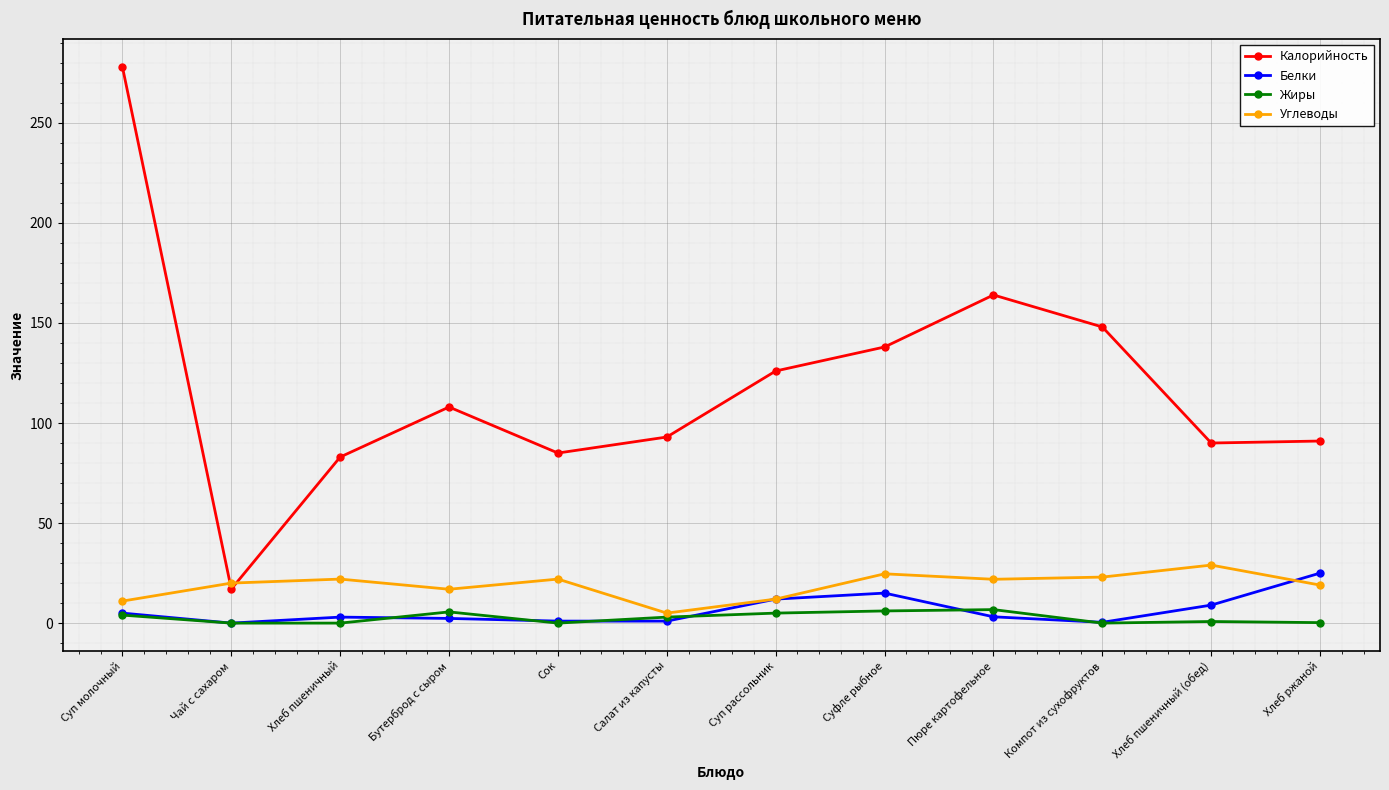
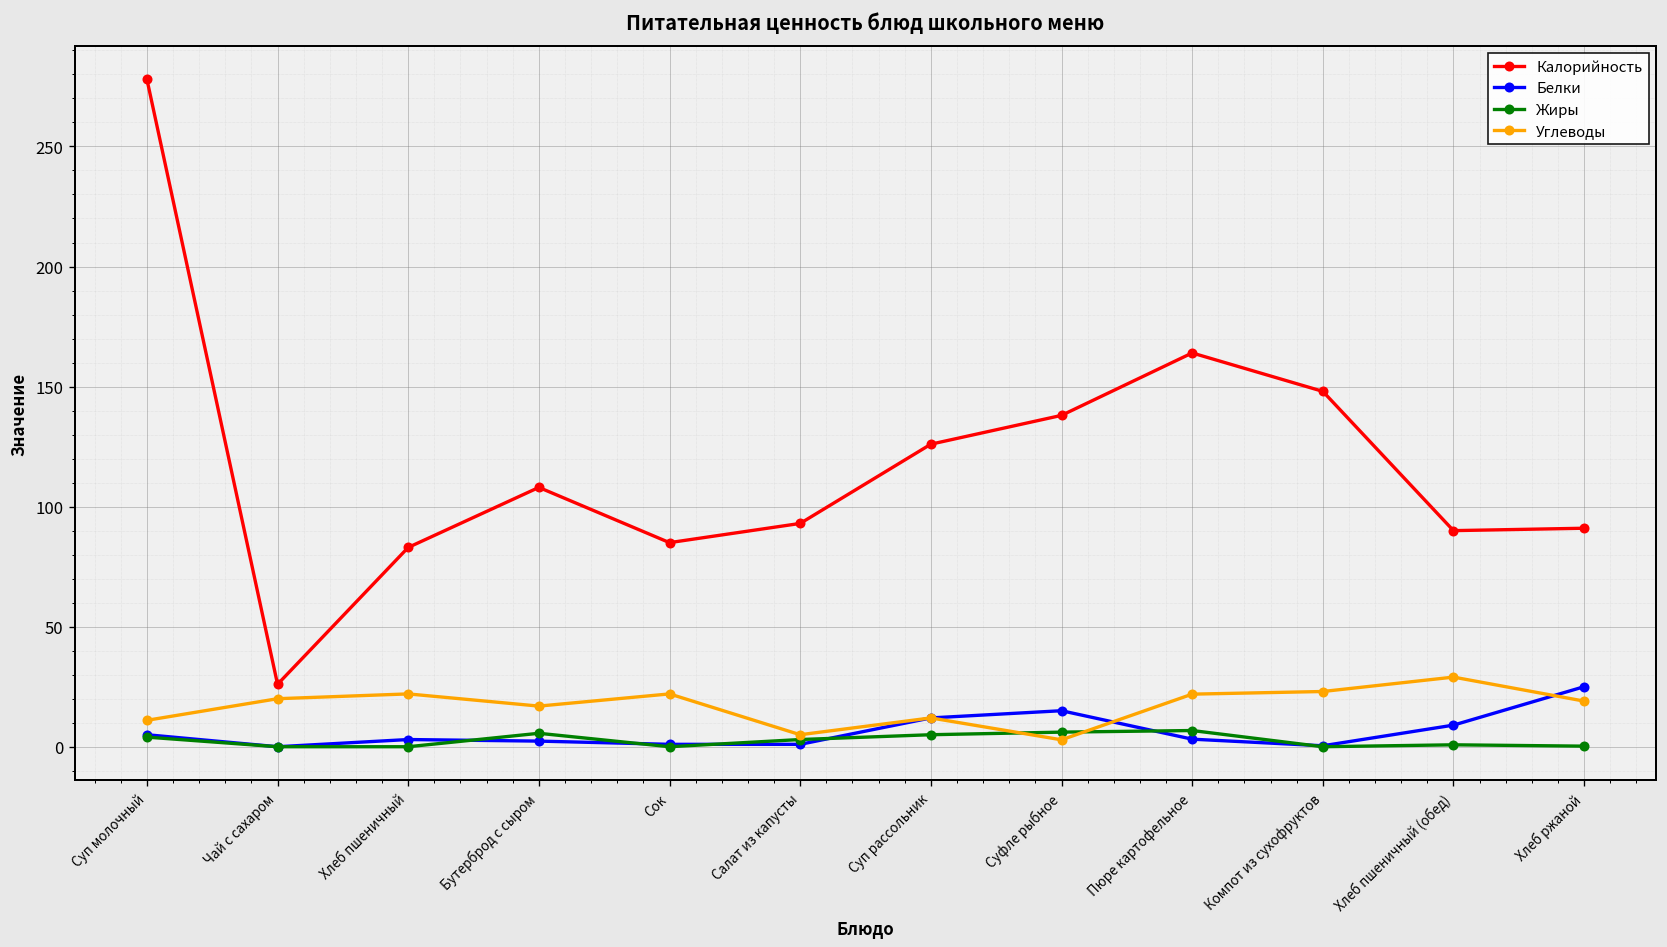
  {
    "Калорийность": {
      "Суп молочный": 278,
-     "Чай с сахаром": 17,
+     "Чай с сахаром": 26,
      "Хлеб пшеничный": 83,
      "Бутерброд с сыром": 108,
      "Сок": 85,
      "Салат из капусты": 93,
      "Суп рассольник": 126,
      "Суфле рыбное": 138,
      "Пюре картофельное": 164,
      "Компот из сухофруктов": 148,
      "Хлеб пшеничный (обед)": 90,
      "Хлеб ржаной": 91
    },
    "Белки": {
      "Хлеб пшеничный": 3,
      "Бутерброд с сыром": 2,
      "Салат из капусты": 1,
      "Суфле рыбное": 15,
      "Пюре картофельное": 3,
      "Хлеб пшеничный (обед)": 9,
      "Хлеб ржаной": 25
    },
    "Жиры": {
      "Хлеб пшеничный": 0,
      "Бутерброд с сыром": 6,
      "Салат из капусты": 3,
      "Суп рассольник": 5,
      "Суфле рыбное": 6,
      "Пюре картофельное": 7,
      "Хлеб пшеничный (обед)": 1,
      "Хлеб ржаной": 0
    },
    "Углеводы": {
      "Суп молочный": 11,
      "Чай с сахаром": 20,
      "Хлеб пшеничный": 22,
      "Бутерброд с сыром": 17,
      "Сок": 22,
      "Салат из капусты": 5,
-     "Суфле рыбное": 25,
+     "Суфле рыбное": 3,
      "Пюре картофельное": 22,
      "Компот из сухофруктов": 23,
      "Хлеб пшеничный (обед)": 29,
      "Хлеб ржаной": 19
    }
  }
